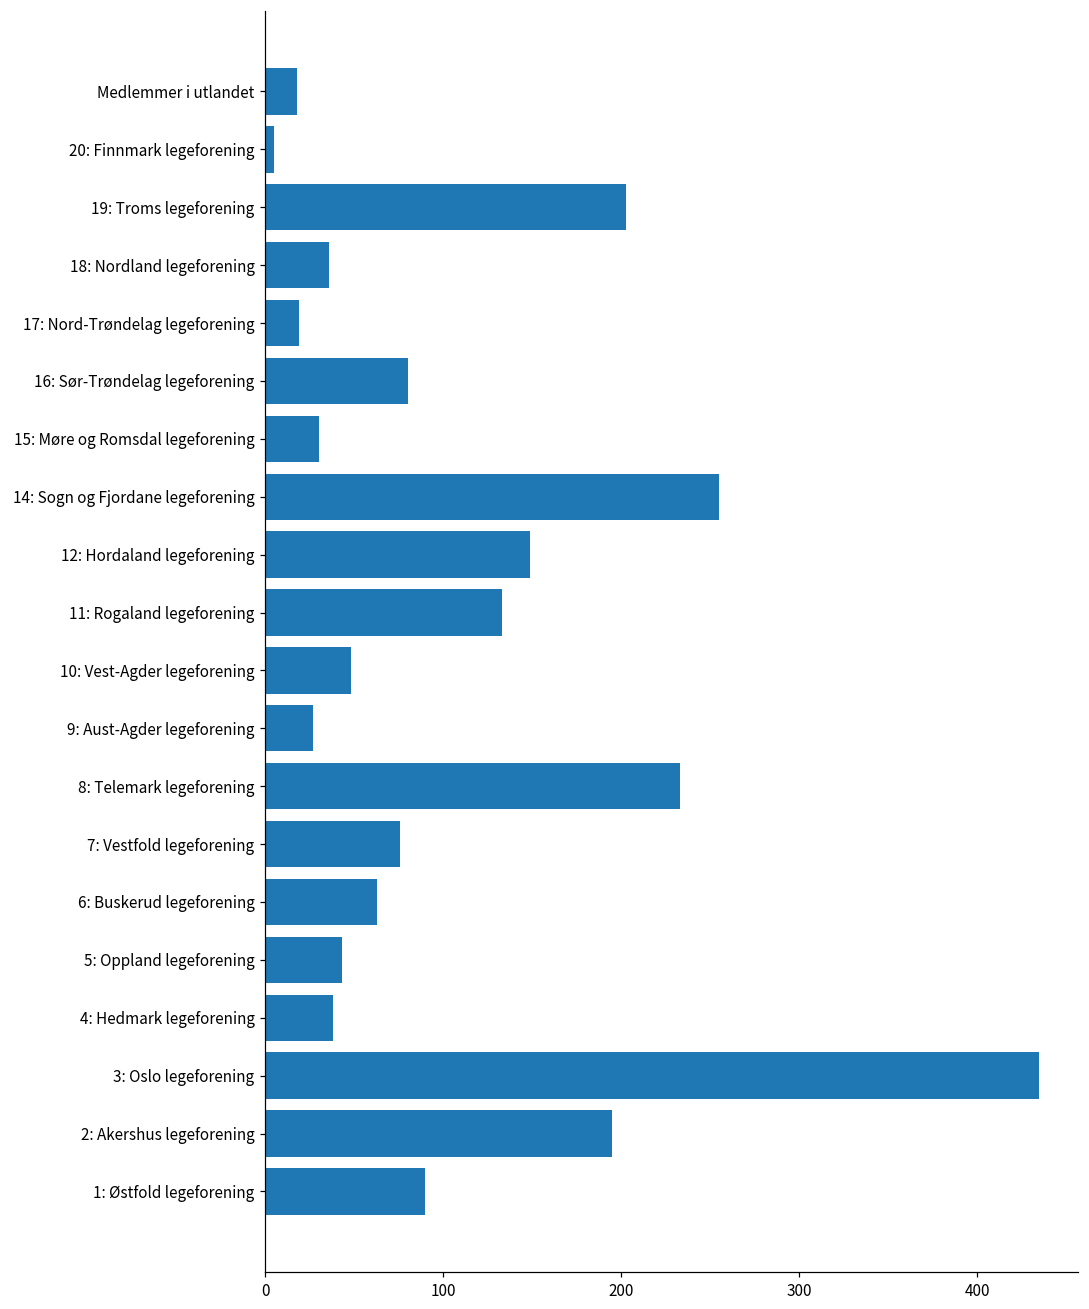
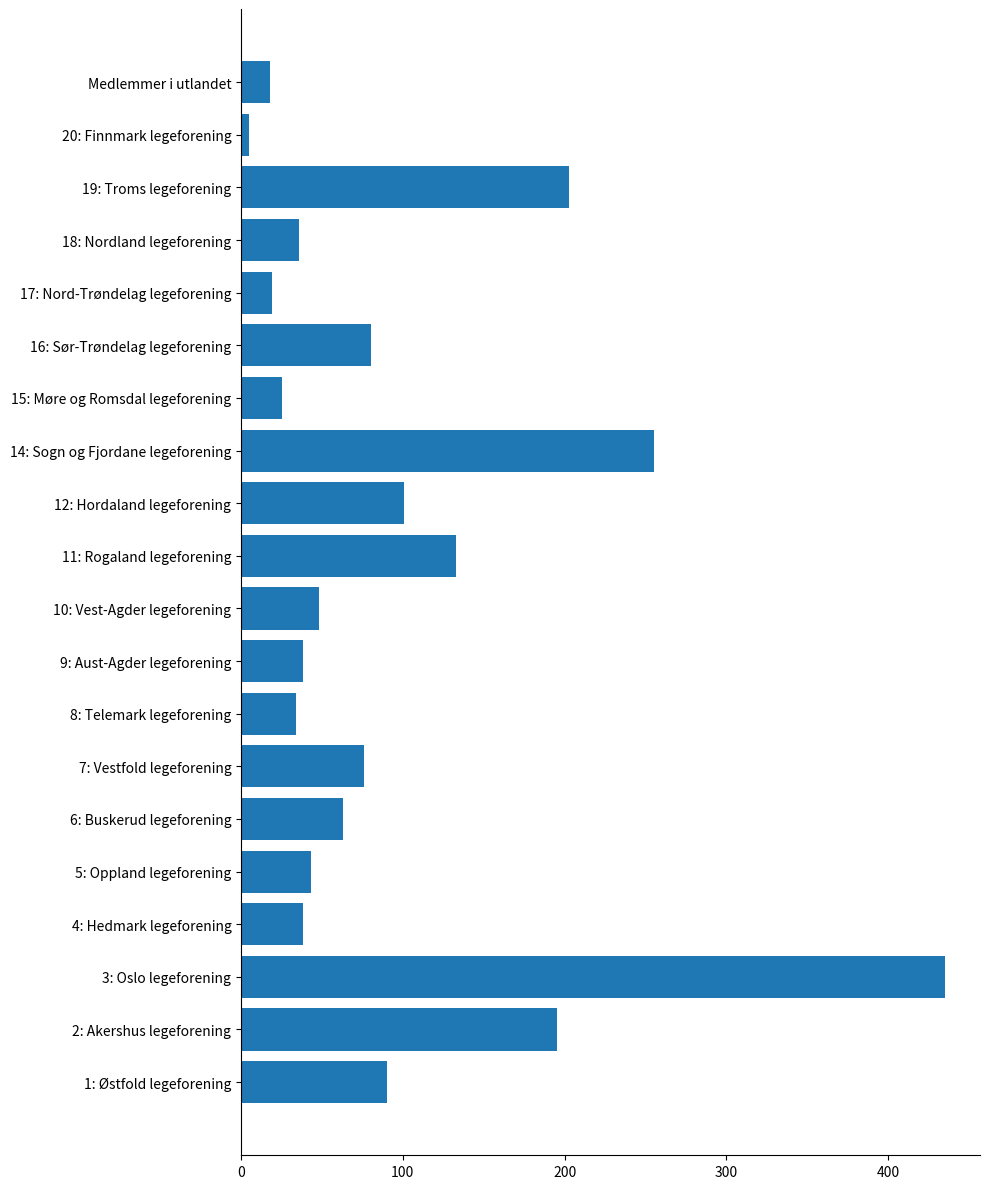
  {
    "Medlemmer i utlandet": 18,
    "20: Finnmark legeforening": 5,
    "19: Troms legeforening": 203,
    "18: Nordland legeforening": 36,
    "17: Nord-Trøndelag legeforening": 19,
    "16: Sør-Trøndelag legeforening": 80,
-   "15: Møre og Romsdal legeforening": 30,
+   "15: Møre og Romsdal legeforening": 25,
    "14: Sogn og Fjordane legeforening": 255,
-   "12: Hordaland legeforening": 149,
+   "12: Hordaland legeforening": 101,
    "11: Rogaland legeforening": 133,
    "10: Vest-Agder legeforening": 48,
-   "9: Aust-Agder legeforening": 27,
-   "8: Telemark legeforening": 233,
+   "9: Aust-Agder legeforening": 38,
+   "8: Telemark legeforening": 34,
    "7: Vestfold legeforening": 76,
    "6: Buskerud legeforening": 63,
    "5: Oppland legeforening": 43,
    "4: Hedmark legeforening": 38,
    "3: Oslo legeforening": 435,
    "2: Akershus legeforening": 195,
    "1: Østfold legeforening": 90
  }
